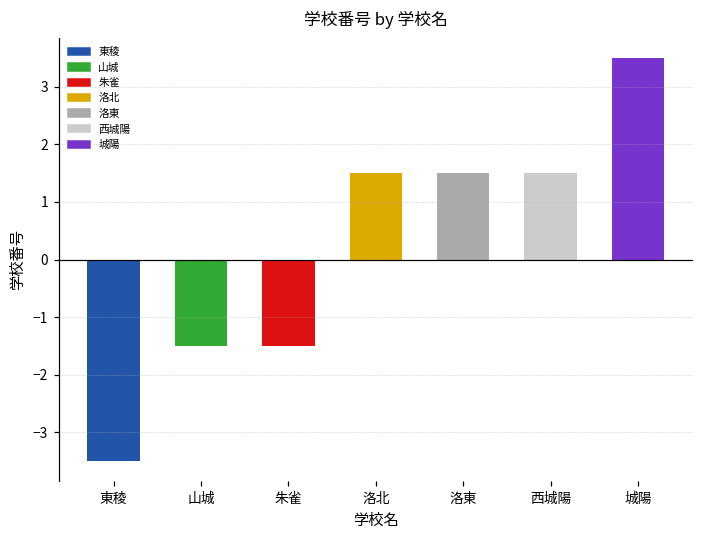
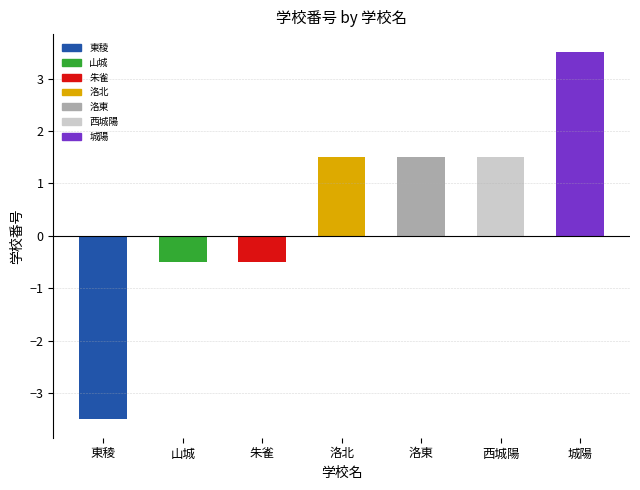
  {
    "東稜": -3.5,
-   "山城": -1.5,
-   "朱雀": -1.5,
+   "山城": -0.5,
+   "朱雀": -0.5,
    "洛北": 1.5,
    "洛東": 1.5,
    "西城陽": 1.5,
    "城陽": 3.5
  }
